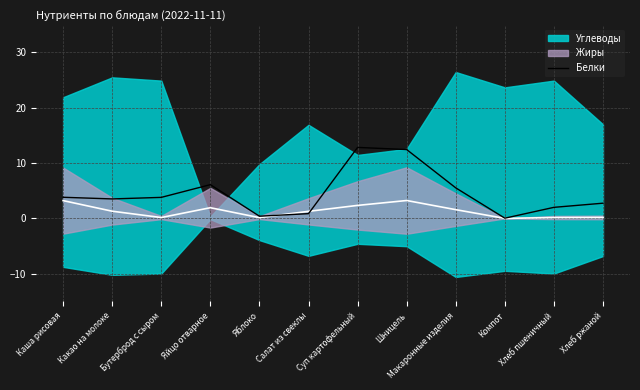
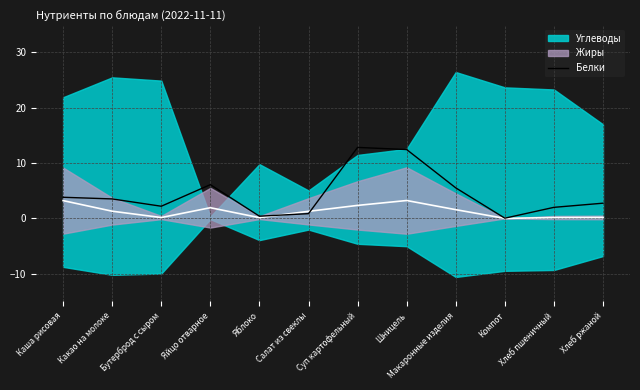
  {
    "Углеводы": {
-     "Салат из свеклы": 17,
-     "Хлеб пшеничный": 25
+     "Салат из свеклы": 5,
+     "Хлеб пшеничный": 23
    },
    "Белки": {
      "Каша рисовая": 4,
-     "Бутерброд с сыром": 4,
+     "Бутерброд с сыром": 2,
      "Яйцо отварное": 6,
      "Суп картофельный": 13,
      "Макаронные изделия": 6,
      "Хлеб пшеничный": 2,
      "Хлеб ржаной": 3
    }
  }
